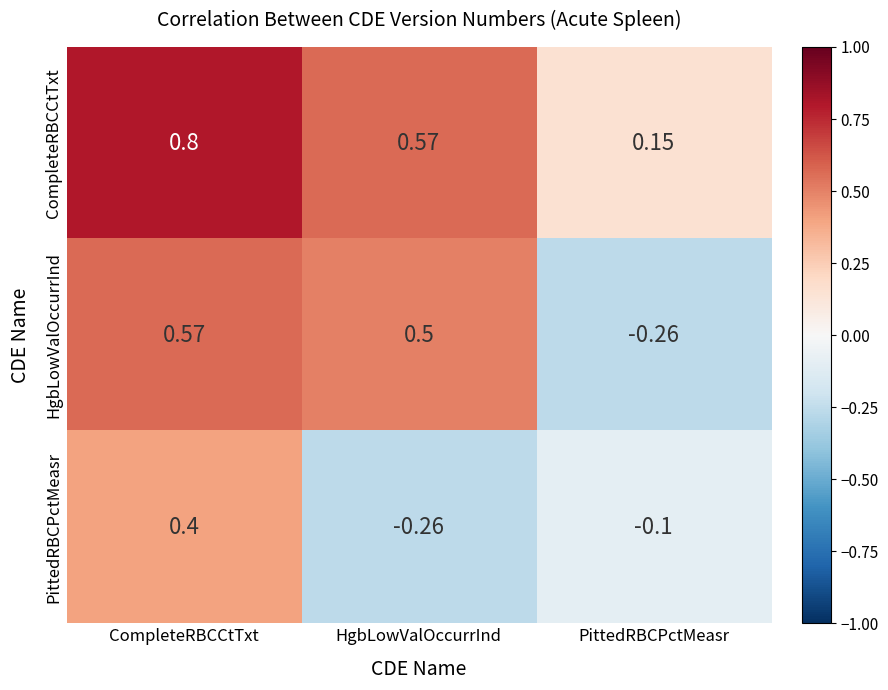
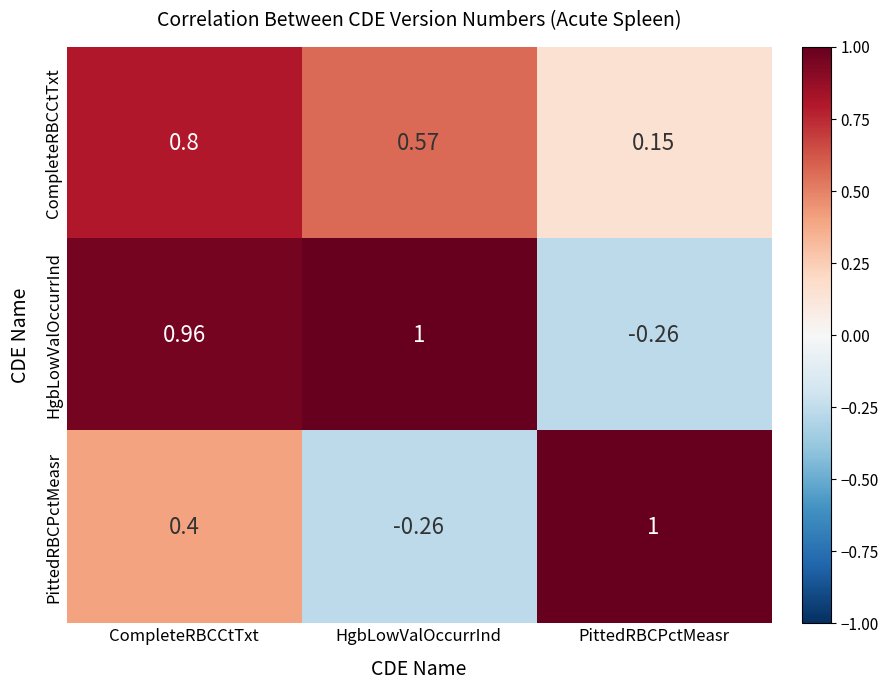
  {
    "CompleteRBCCtTxt": {
      "CompleteRBCCtTxt": 0.8,
      "HgbLowValOccurrInd": 0.57,
      "PittedRBCPctMeasr": 0.15
    },
    "HgbLowValOccurrInd": {
-     "CompleteRBCCtTxt": 0.57,
-     "HgbLowValOccurrInd": 0.5,
+     "CompleteRBCCtTxt": 0.96,
+     "HgbLowValOccurrInd": 1,
      "PittedRBCPctMeasr": -0.26
    },
    "PittedRBCPctMeasr": {
      "CompleteRBCCtTxt": 0.4,
      "HgbLowValOccurrInd": -0.26,
-     "PittedRBCPctMeasr": -0.1
+     "PittedRBCPctMeasr": 1
    }
  }
